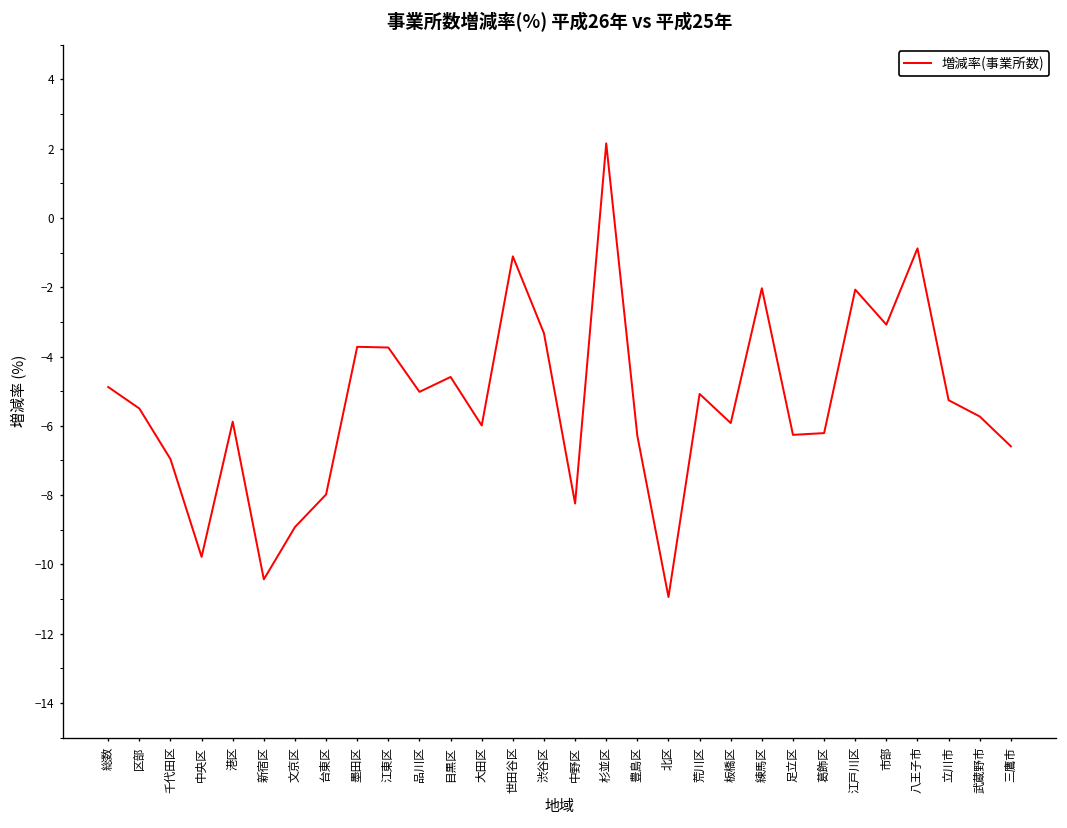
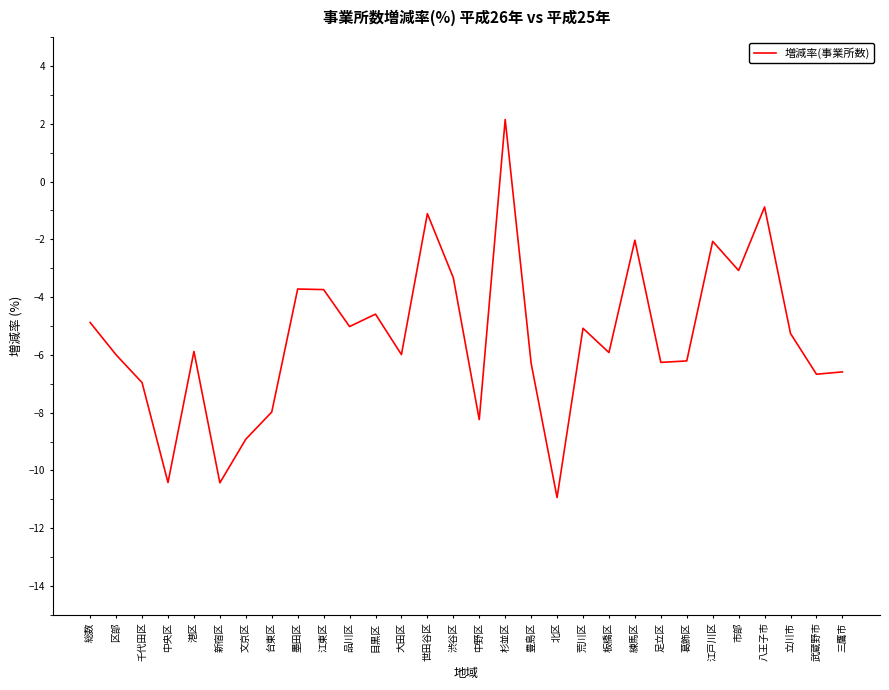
  {
    "総数": -4.9,
-   "区部": -5.5,
+   "区部": -6.0,
    "千代田区": -7.0,
-   "中央区": -9.8,
+   "中央区": -10.4,
    "港区": -5.9,
    "新宿区": -10.4,
    "文京区": -8.9,
    "台東区": -8.0,
    "墨田区": -3.7,
    "江東区": -3.7,
    "品川区": -5.0,
    "目黒区": -4.6,
    "大田区": -6.0,
    "世田谷区": -1.1,
    "渋谷区": -3.3,
    "中野区": -8.2,
    "杉並区": 2.2,
    "豊島区": -6.3,
    "北区": -10.9,
    "荒川区": -5.1,
    "板橋区": -5.9,
    "練馬区": -2.0,
    "足立区": -6.3,
    "葛飾区": -6.2,
    "江戸川区": -2.1,
    "市部": -3.1,
    "八王子市": -0.9,
    "立川市": -5.3,
-   "武蔵野市": -5.7,
+   "武蔵野市": -6.7,
    "三鷹市": -6.6
  }
